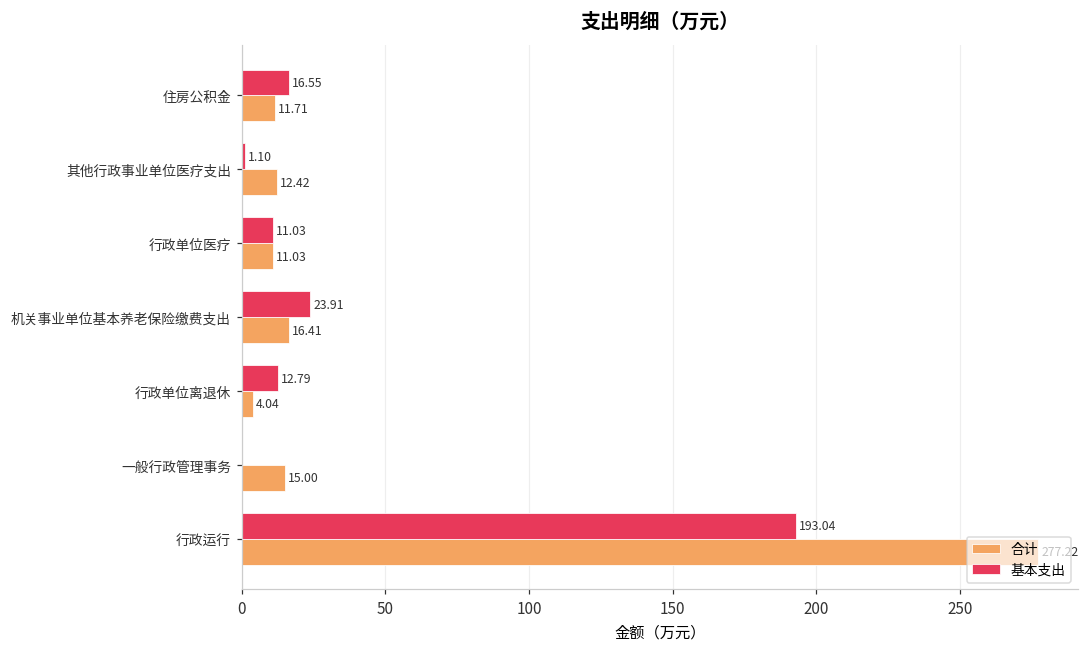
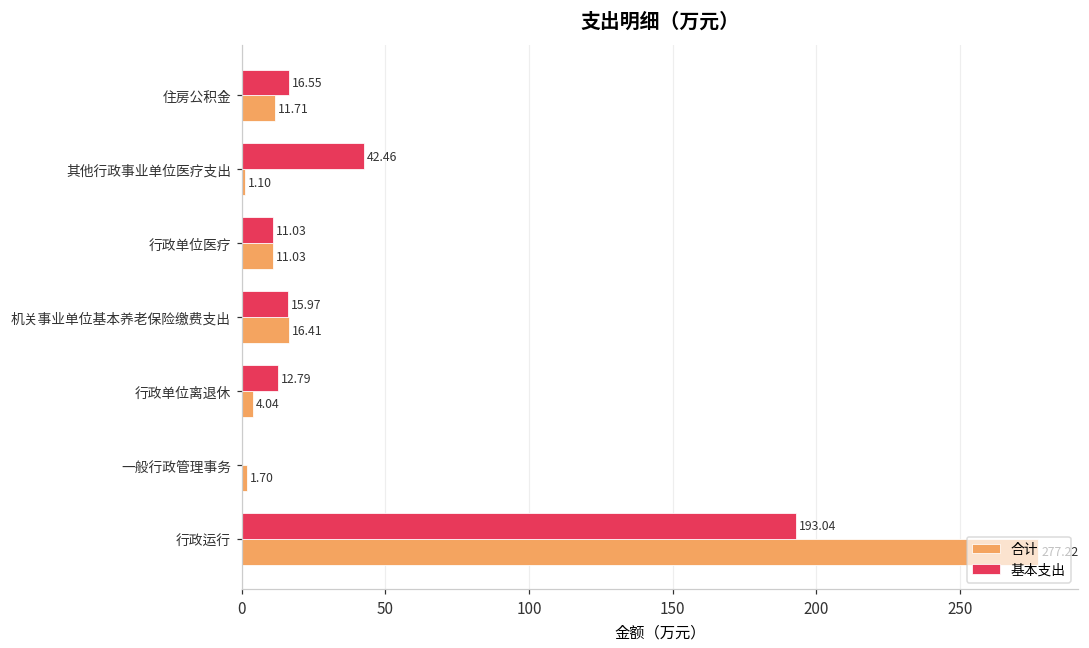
  {
    "合计": {
      "住房公积金": 11.71,
-     "其他行政事业单位医疗支出": 12.42,
+     "其他行政事业单位医疗支出": 1.10,
      "行政单位医疗": 11.03,
      "机关事业单位基本养老保险缴费支出": 16.41,
      "行政单位离退休": 4.04,
-     "一般行政管理事务": 15.00
+     "一般行政管理事务": 1.70
    },
    "基本支出": {
      "住房公积金": 16.55,
-     "其他行政事业单位医疗支出": 1.10,
+     "其他行政事业单位医疗支出": 42.46,
      "行政单位医疗": 11.03,
-     "机关事业单位基本养老保险缴费支出": 23.91,
+     "机关事业单位基本养老保险缴费支出": 15.97,
      "行政单位离退休": 12.79,
      "行政运行": 193.04
    }
  }
